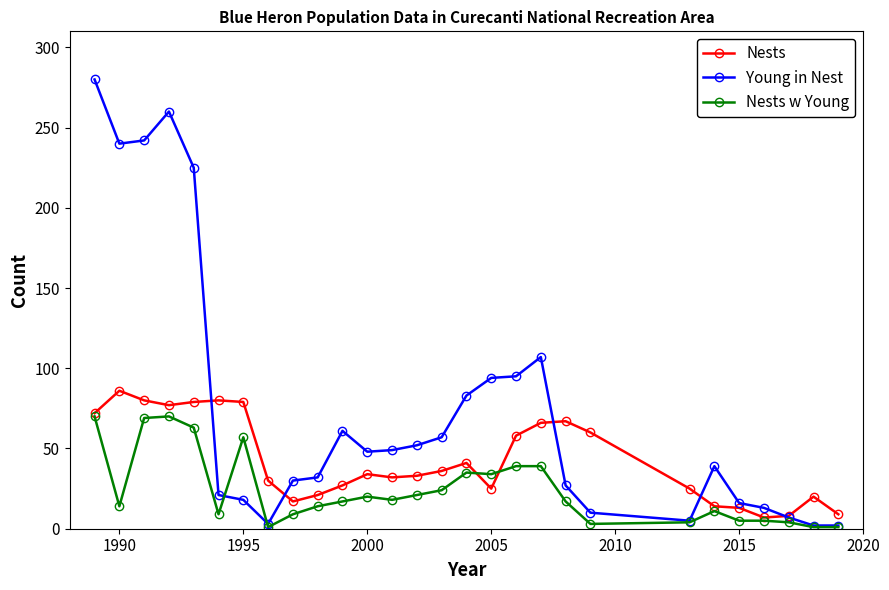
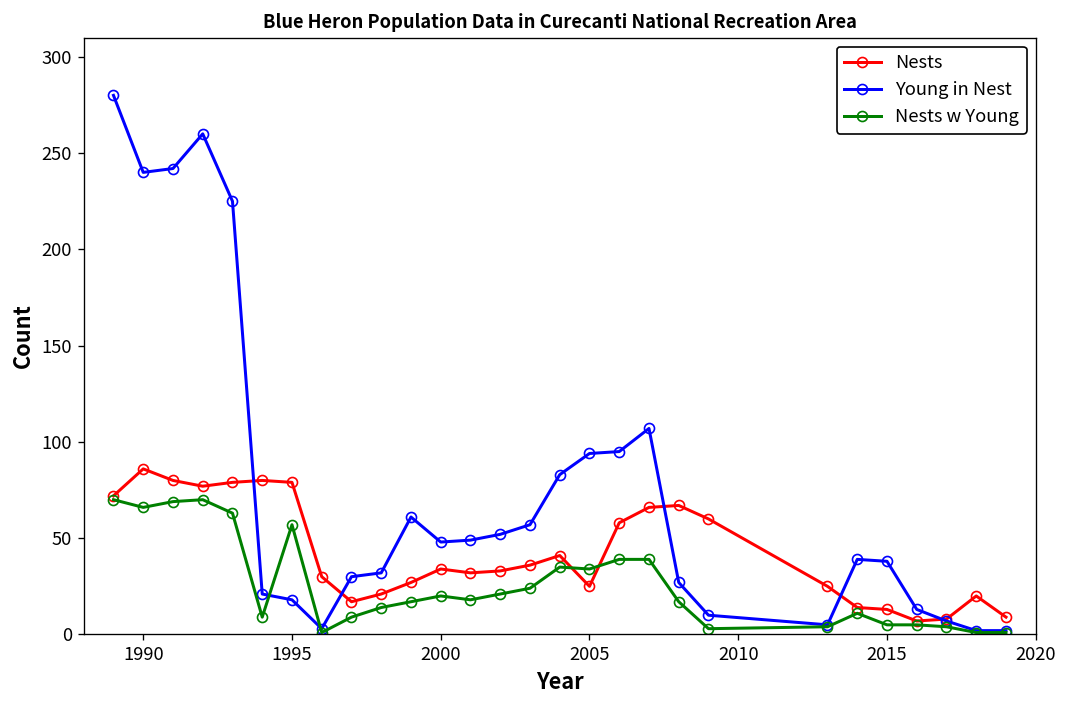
  {
    "Nests": {
      "1990": 86,
      "1995": 79,
      "2000": 34,
      "2005": 25,
      "2015": 13
    },
    "Young in Nest": {
      "1990": 240,
      "1995": 18,
      "2000": 48,
      "2005": 94,
-     "2015": 16
+     "2015": 38
    },
    "Nests w Young": {
-     "1990": 14,
+     "1990": 66,
      "1995": 57,
      "2000": 20,
      "2005": 34,
      "2015": 5
    }
  }
